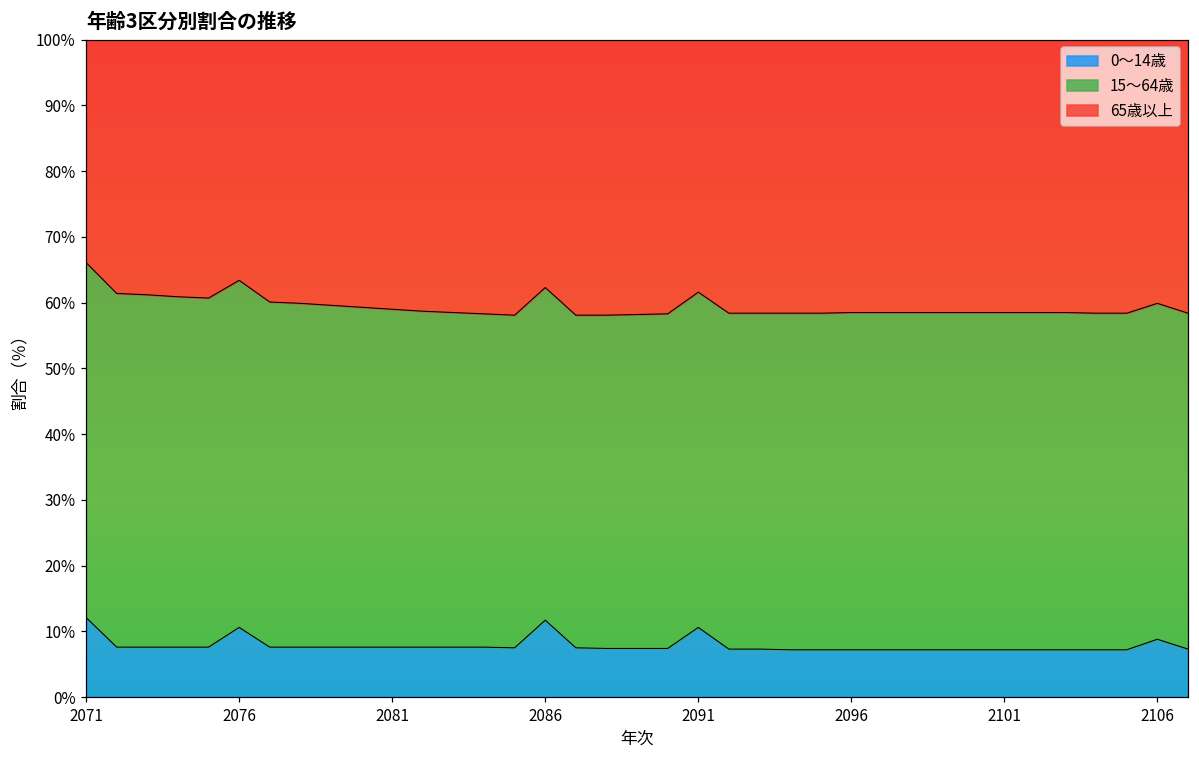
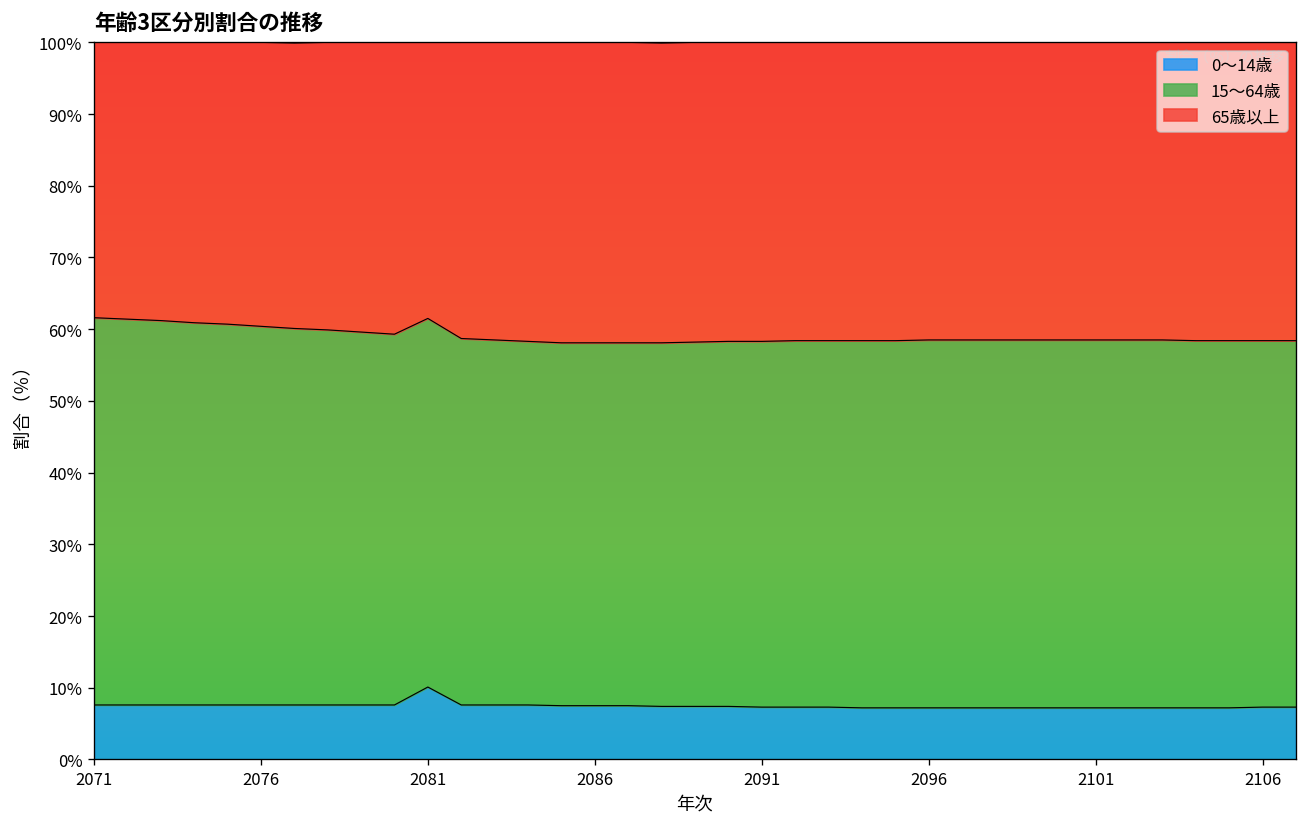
  {
    "0～14歳": {
-     "2071": "12%",
-     "2076": "11%",
-     "2081": "8%",
-     "2086": "12%",
-     "2091": "11%",
+     "2071": "8%",
+     "2076": "8%",
+     "2081": "10%",
+     "2086": "8%",
+     "2091": "7%",
      "2096": "7%",
      "2101": "7%",
-     "2106": "9%"
+     "2106": "7%"
    },
    "15～64歳": {
      "2071": "54%",
      "2076": "53%",
      "2081": "51%",
      "2086": "51%",
      "2091": "51%",
      "2096": "51%",
      "2101": "51%",
      "2106": "51%"
    },
    "65歳以上": {
      "2096": "42%",
      "2101": "42%"
    }
  }
